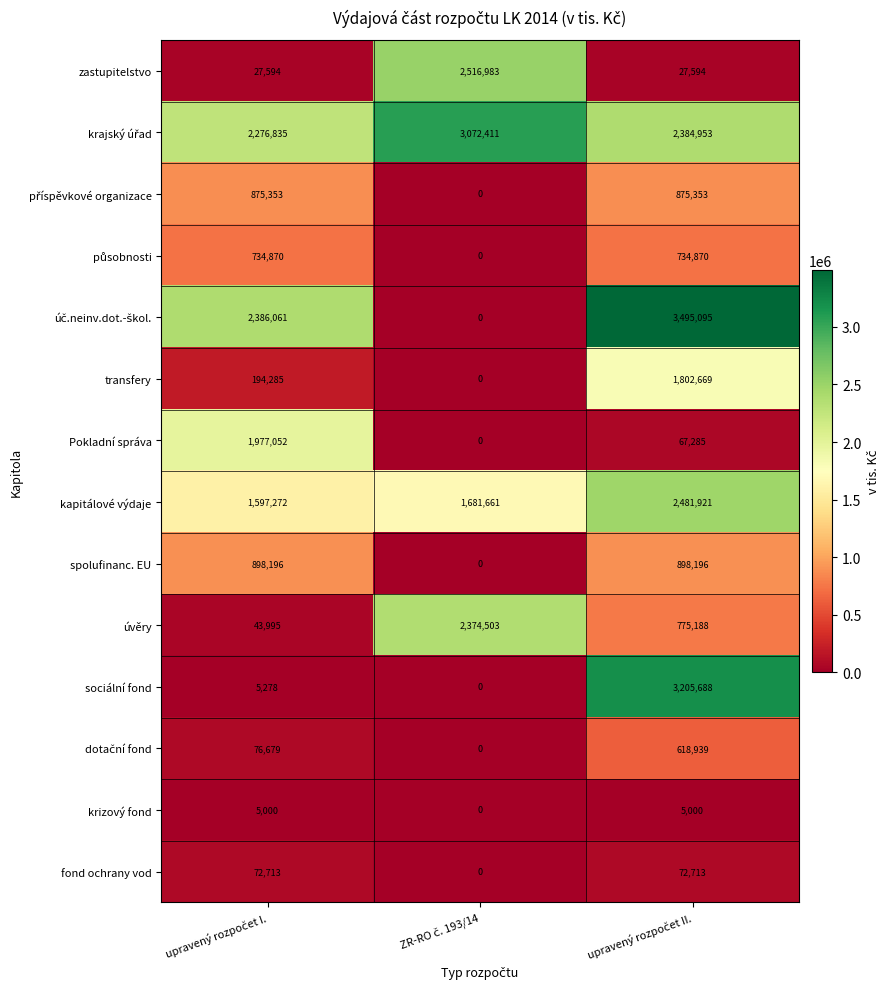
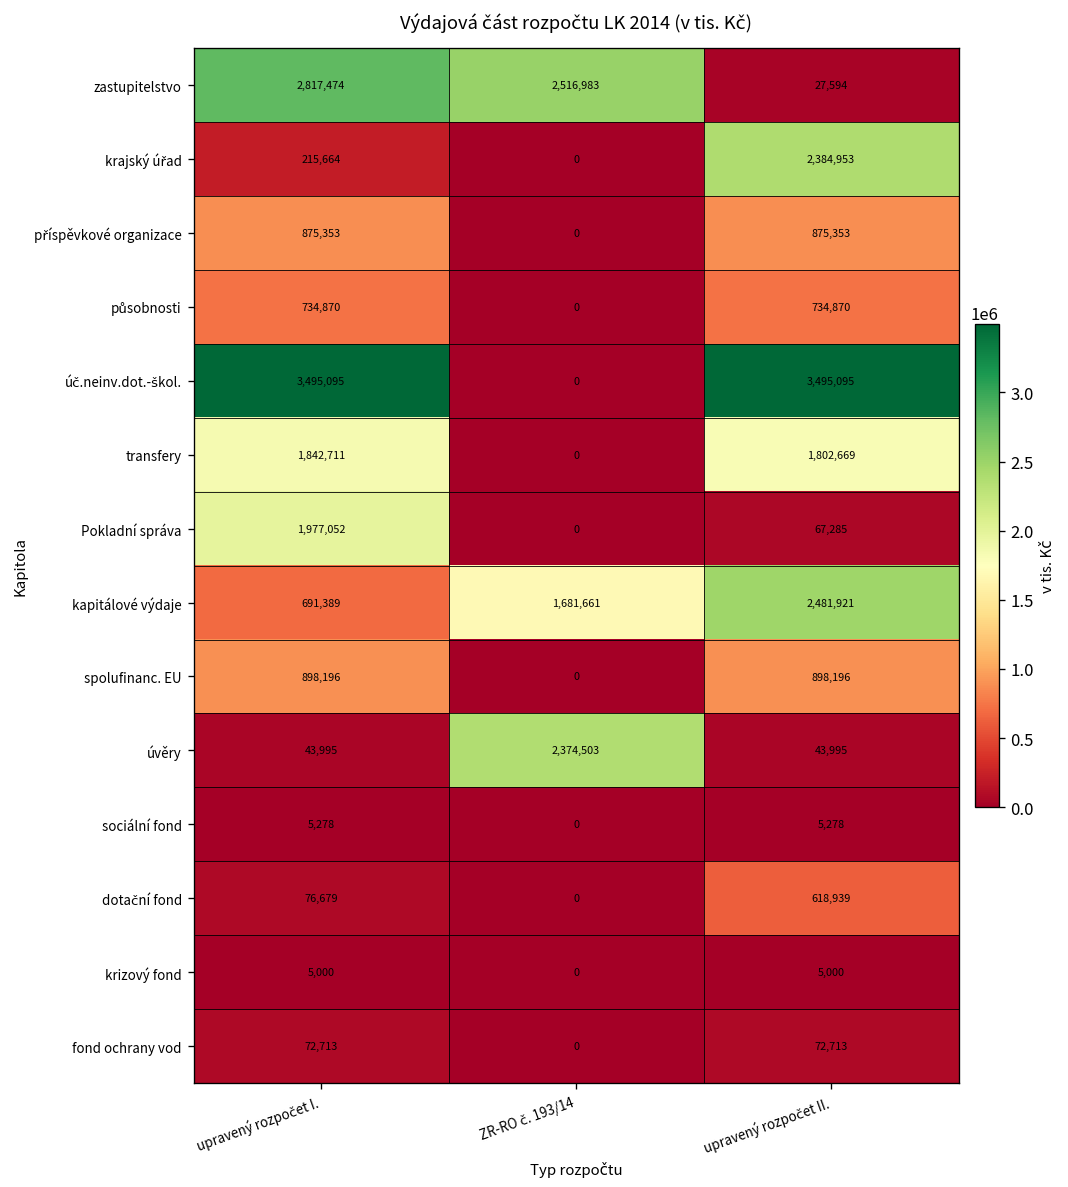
  {
    "zastupitelstvo": {
-     "upravený rozpočet I.": "27,594",
+     "upravený rozpočet I.": "2,817,474",
      "ZR-RO č. 193/14": "2,516,983",
      "upravený rozpočet II.": "27,594"
    },
    "krajský úřad": {
-     "upravený rozpočet I.": "2,276,835",
-     "ZR-RO č. 193/14": "3,072,411",
+     "upravený rozpočet I.": "215,664",
+     "ZR-RO č. 193/14": "0",
      "upravený rozpočet II.": "2,384,953"
    },
    "příspěvkové organizace": {
      "upravený rozpočet I.": "875,353",
      "ZR-RO č. 193/14": "0",
      "upravený rozpočet II.": "875,353"
    },
    "působnosti": {
      "upravený rozpočet I.": "734,870",
      "ZR-RO č. 193/14": "0",
      "upravený rozpočet II.": "734,870"
    },
    "úč.neinv.dot.-škol.": {
-     "upravený rozpočet I.": "2,386,061",
+     "upravený rozpočet I.": "3,495,095",
      "ZR-RO č. 193/14": "0",
      "upravený rozpočet II.": "3,495,095"
    },
    "transfery": {
-     "upravený rozpočet I.": "194,285",
+     "upravený rozpočet I.": "1,842,711",
      "ZR-RO č. 193/14": "0",
      "upravený rozpočet II.": "1,802,669"
    },
    "Pokladní správa": {
      "upravený rozpočet I.": "1,977,052",
      "ZR-RO č. 193/14": "0",
      "upravený rozpočet II.": "67,285"
    },
    "kapitálové výdaje": {
-     "upravený rozpočet I.": "1,597,272",
+     "upravený rozpočet I.": "691,389",
      "ZR-RO č. 193/14": "1,681,661",
      "upravený rozpočet II.": "2,481,921"
    },
    "spolufinanc. EU": {
      "upravený rozpočet I.": "898,196",
      "ZR-RO č. 193/14": "0",
      "upravený rozpočet II.": "898,196"
    },
    "úvěry": {
      "upravený rozpočet I.": "43,995",
      "ZR-RO č. 193/14": "2,374,503",
-     "upravený rozpočet II.": "775,188"
+     "upravený rozpočet II.": "43,995"
    },
    "sociální fond": {
      "upravený rozpočet I.": "5,278",
      "ZR-RO č. 193/14": "0",
-     "upravený rozpočet II.": "3,205,688"
+     "upravený rozpočet II.": "5,278"
    },
    "dotační fond": {
      "upravený rozpočet I.": "76,679",
      "ZR-RO č. 193/14": "0",
      "upravený rozpočet II.": "618,939"
    },
    "krizový fond": {
      "upravený rozpočet I.": "5,000",
      "ZR-RO č. 193/14": "0",
      "upravený rozpočet II.": "5,000"
    },
    "fond ochrany vod": {
      "upravený rozpočet I.": "72,713",
      "ZR-RO č. 193/14": "0",
      "upravený rozpočet II.": "72,713"
    }
  }
